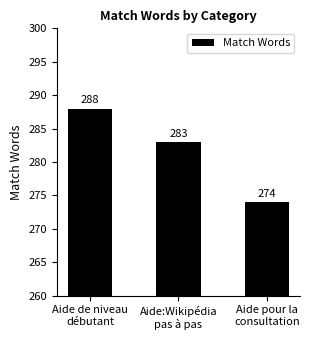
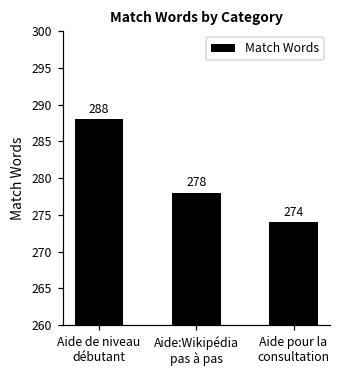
  {
    "Aide de niveau débutant": 288,
-   "Aide:Wikipédia pas à pas": 283,
+   "Aide:Wikipédia pas à pas": 278,
    "Aide pour la consultation": 274
  }
